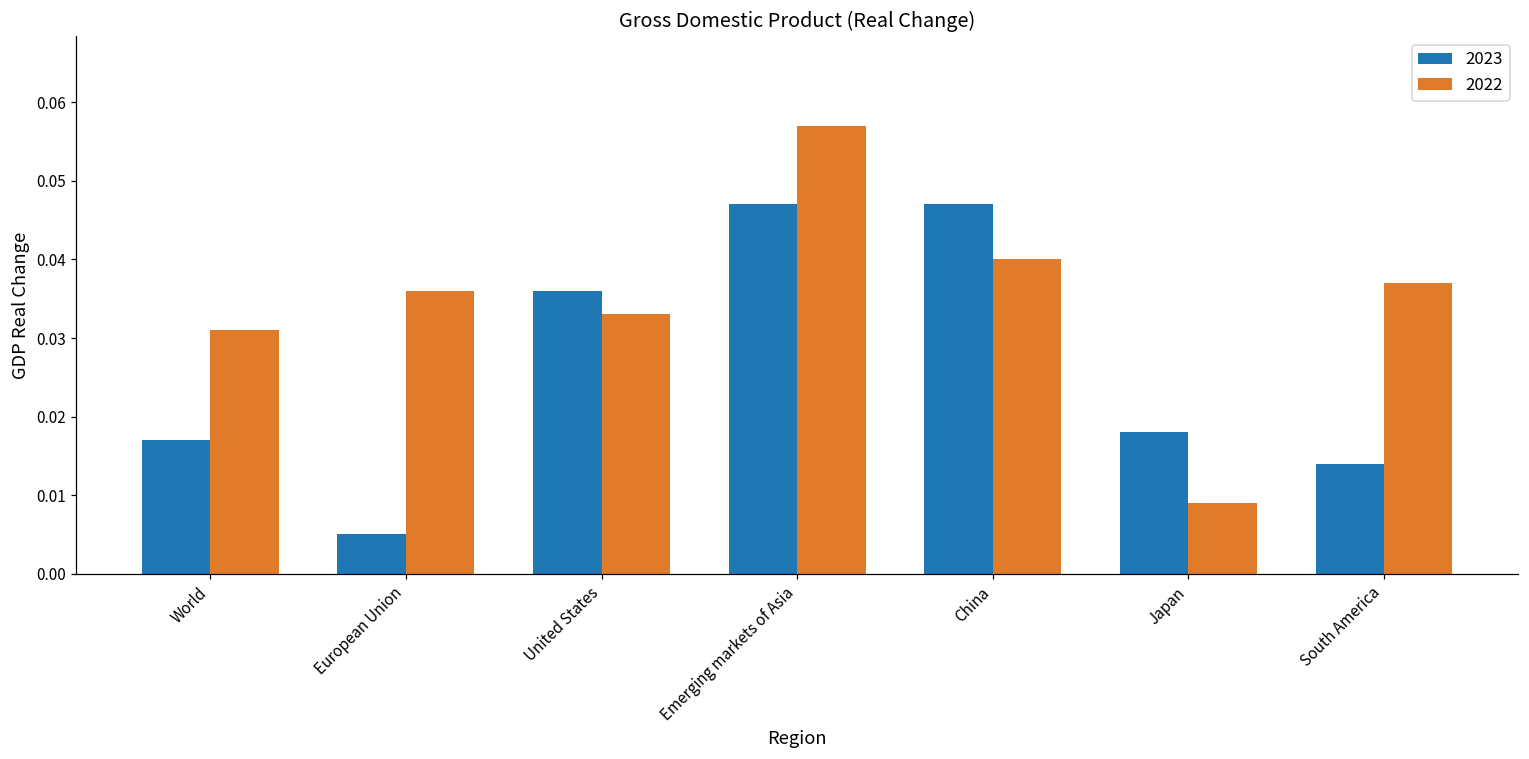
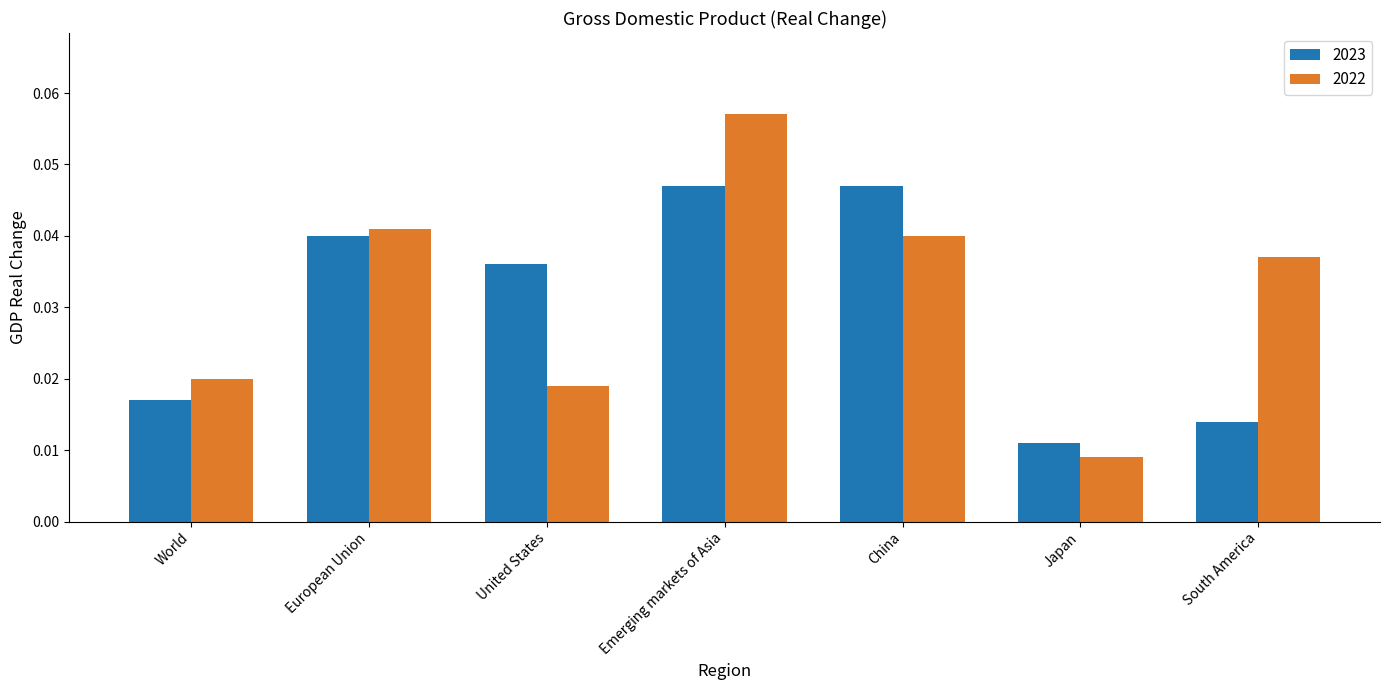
  {
    "2023": {
      "World": 0.017,
-     "European Union": 0.005,
+     "European Union": 0.040,
      "United States": 0.036,
      "Emerging markets of Asia": 0.047,
      "China": 0.047,
-     "Japan": 0.018,
+     "Japan": 0.011,
      "South America": 0.014
    },
    "2022": {
-     "World": 0.031,
-     "European Union": 0.036,
-     "United States": 0.033,
+     "World": 0.020,
+     "European Union": 0.041,
+     "United States": 0.019,
      "Emerging markets of Asia": 0.057,
      "China": 0.040,
      "Japan": 0.009,
      "South America": 0.037
    }
  }
